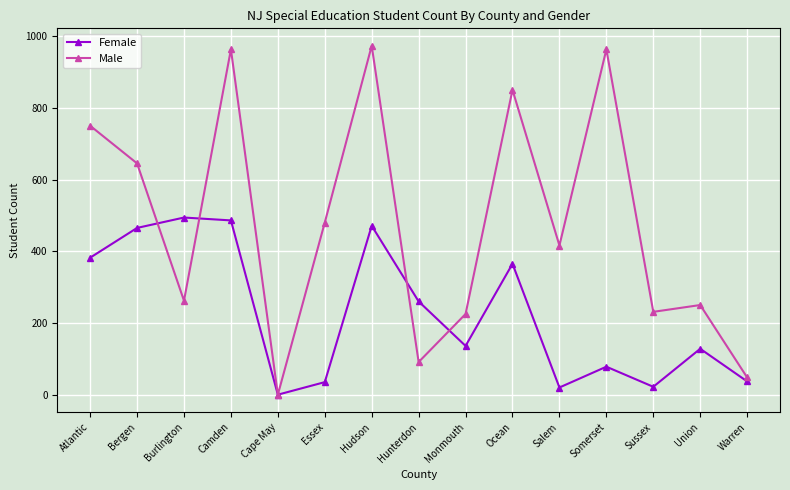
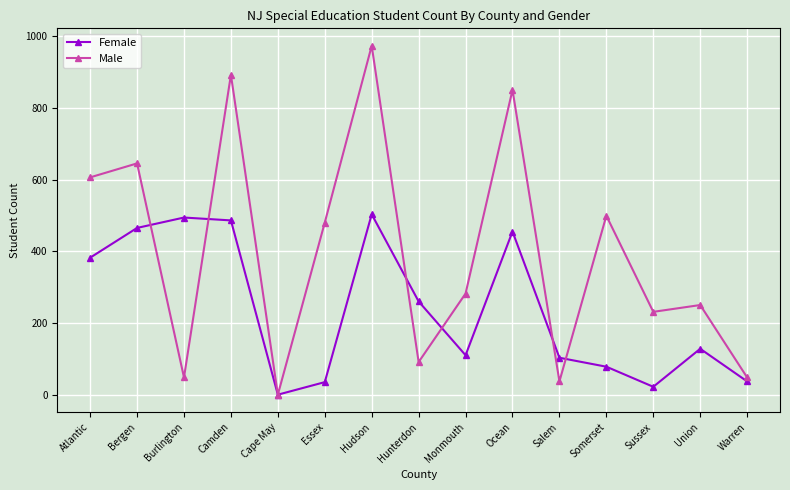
  {
    "Female": {
      "Atlantic": 380,
      "Bergen": 470,
      "Burlington": 490,
      "Camden": 490,
      "Essex": 40,
-     "Hudson": 470,
+     "Hudson": 500,
      "Hunterdon": 260,
-     "Monmouth": 140,
-     "Ocean": 370,
-     "Salem": 20,
+     "Monmouth": 110,
+     "Ocean": 460,
+     "Salem": 100,
      "Somerset": 80,
      "Sussex": 20,
      "Union": 130,
      "Warren": 40
    },
    "Male": {
-     "Atlantic": 750,
+     "Atlantic": 610,
      "Bergen": 650,
-     "Burlington": 260,
-     "Camden": 960,
+     "Burlington": 50,
+     "Camden": 890,
      "Essex": 480,
      "Hudson": 970,
      "Hunterdon": 90,
-     "Monmouth": 230,
+     "Monmouth": 280,
      "Ocean": 850,
-     "Salem": 420,
-     "Somerset": 960,
+     "Salem": 40,
+     "Somerset": 500,
      "Sussex": 230,
      "Union": 250,
      "Warren": 50
    }
  }
